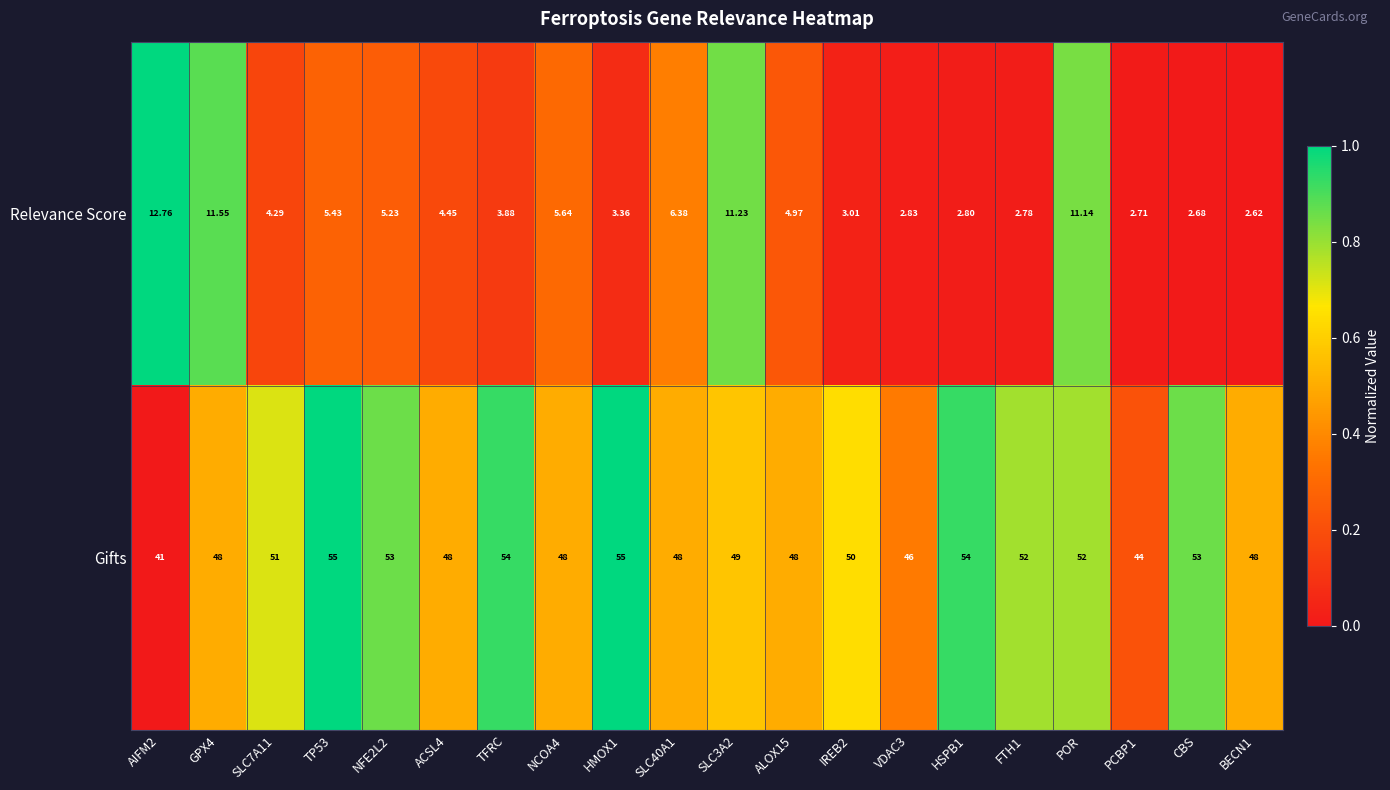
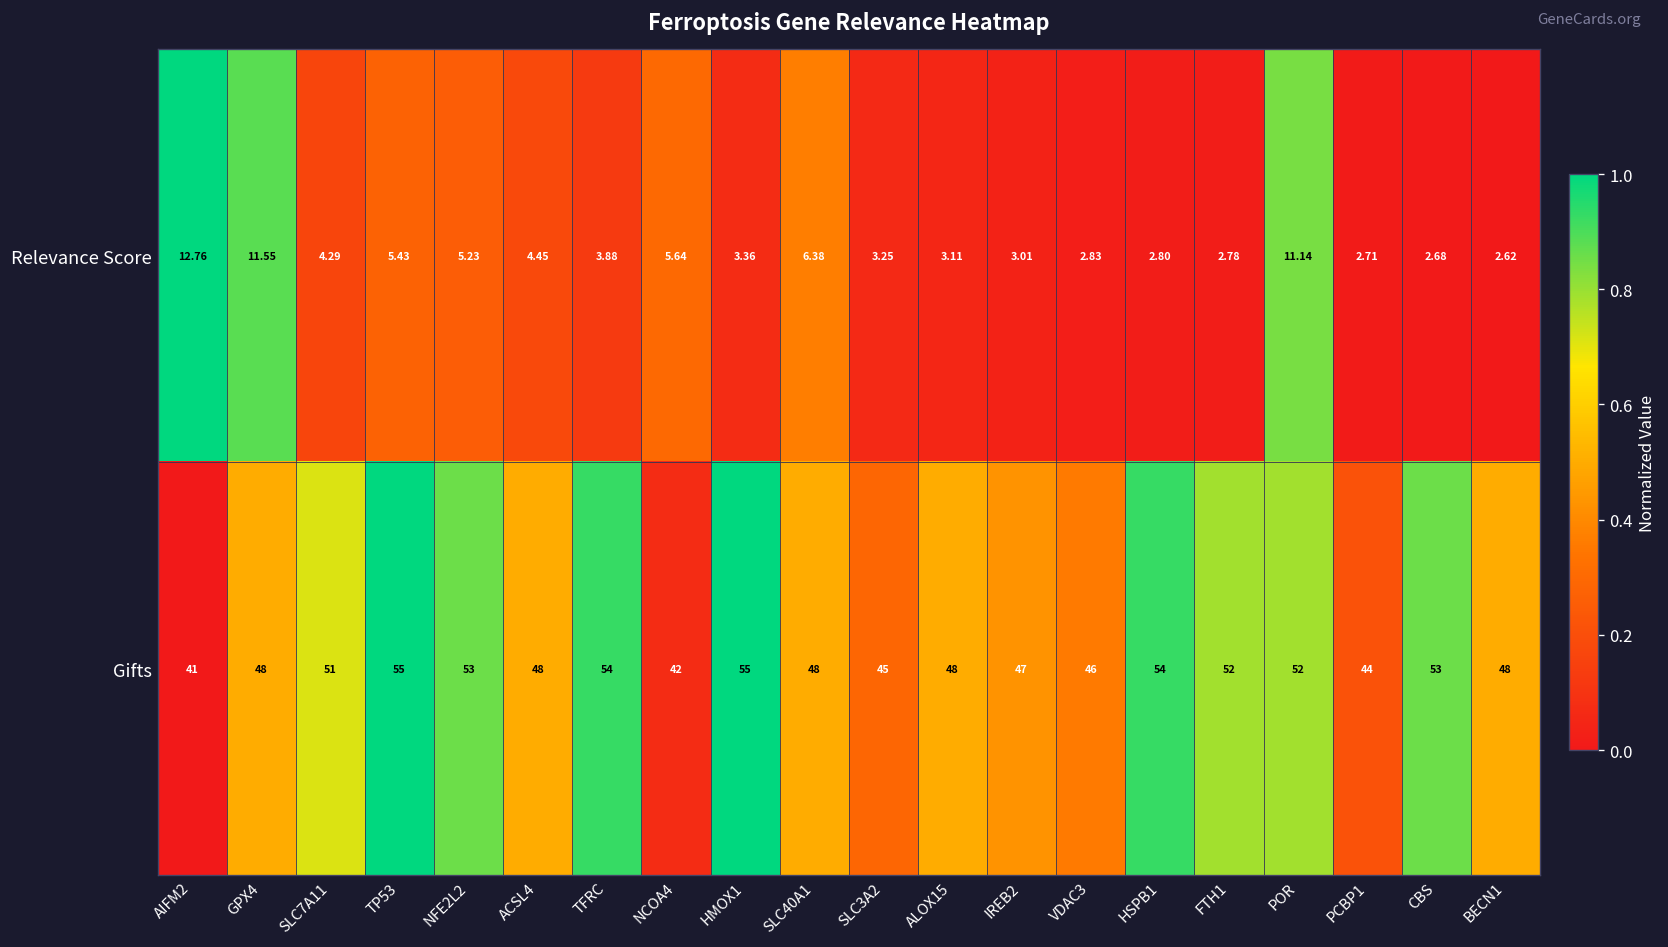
  {
    "Relevance Score": {
      "AIFM2": 12.76,
      "GPX4": 11.55,
      "SLC7A11": 4.29,
      "TP53": 5.43,
      "NFE2L2": 5.23,
      "ACSL4": 4.45,
      "TFRC": 3.88,
      "NCOA4": 5.64,
      "HMOX1": 3.36,
      "SLC40A1": 6.38,
-     "SLC3A2": 11.23,
-     "ALOX15": 4.97,
+     "SLC3A2": 3.25,
+     "ALOX15": 3.11,
      "IREB2": 3.01,
      "VDAC3": 2.83,
      "HSPB1": 2.80,
      "FTH1": 2.78,
      "POR": 11.14,
      "PCBP1": 2.71,
      "CBS": 2.68,
      "BECN1": 2.62
    },
    "Gifts": {
      "AIFM2": 41,
      "GPX4": 48,
      "SLC7A11": 51,
      "TP53": 55,
      "NFE2L2": 53,
      "ACSL4": 48,
      "TFRC": 54,
-     "NCOA4": 48,
+     "NCOA4": 42,
      "HMOX1": 55,
      "SLC40A1": 48,
-     "SLC3A2": 49,
+     "SLC3A2": 45,
      "ALOX15": 48,
-     "IREB2": 50,
+     "IREB2": 47,
      "VDAC3": 46,
      "HSPB1": 54,
      "FTH1": 52,
      "POR": 52,
      "PCBP1": 44,
      "CBS": 53,
      "BECN1": 48
    }
  }
